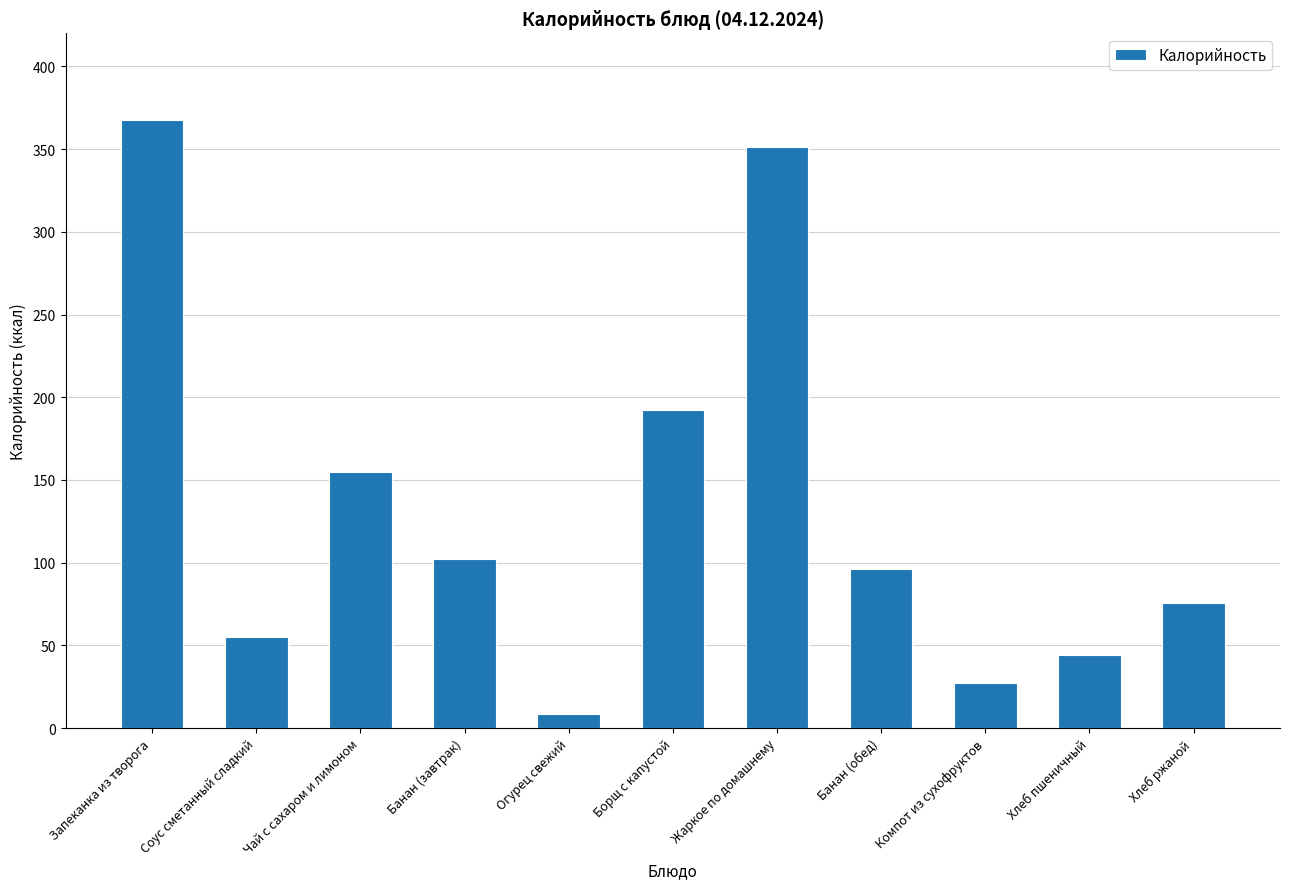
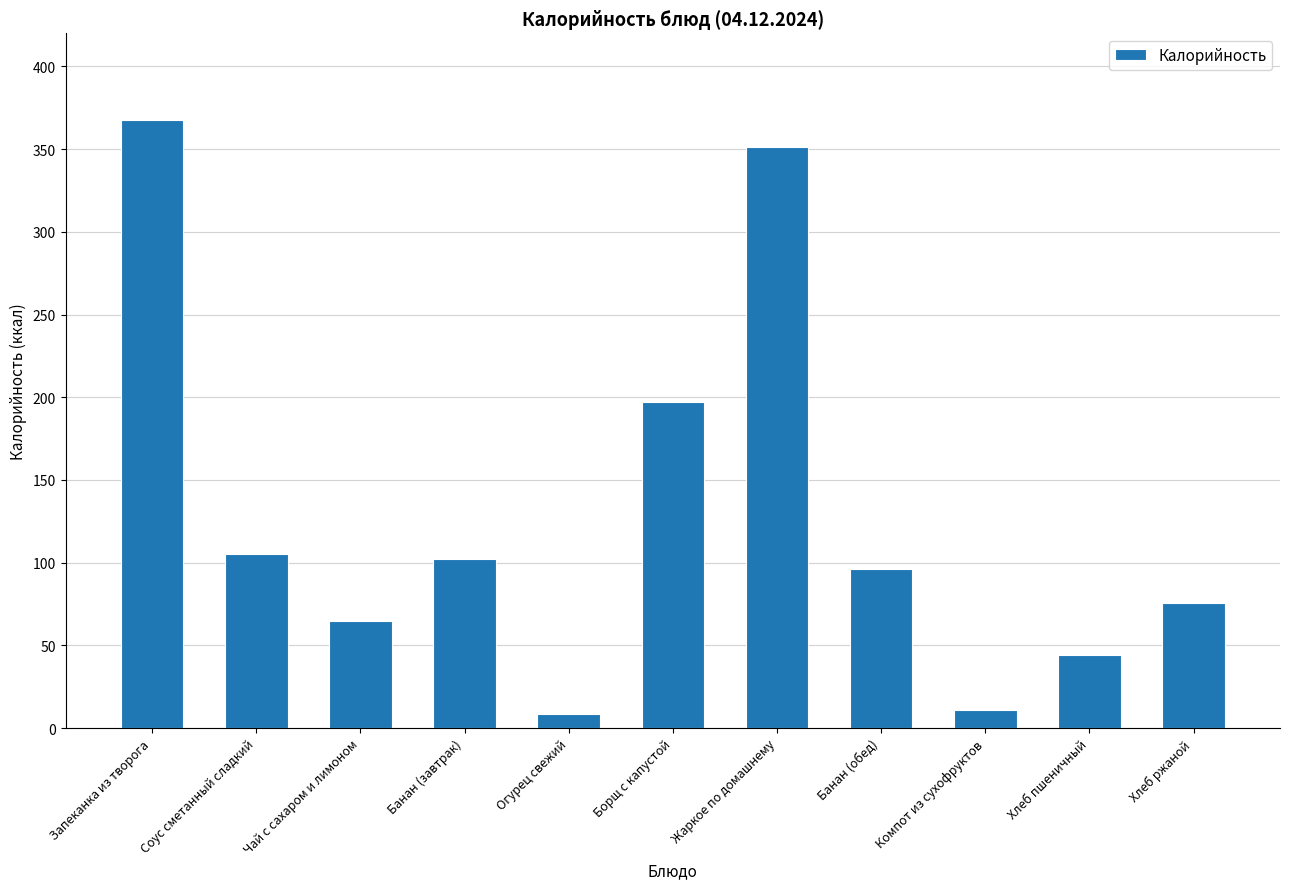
  {
    "Запеканка из творога": 368,
-   "Соус сметанный сладкий": 55,
-   "Чай с сахаром и лимоном": 155,
+   "Соус сметанный сладкий": 105,
+   "Чай с сахаром и лимоном": 65,
    "Банан (завтрак)": 102,
    "Огурец свежий": 8,
-   "Борщ с капустой": 192,
+   "Борщ с капустой": 197,
    "Жаркое по домашнему": 351,
    "Банан (обед)": 96,
-   "Компот из сухофруктов": 27,
+   "Компот из сухофруктов": 11,
    "Хлеб пшеничный": 44,
    "Хлеб ржаной": 76
  }
